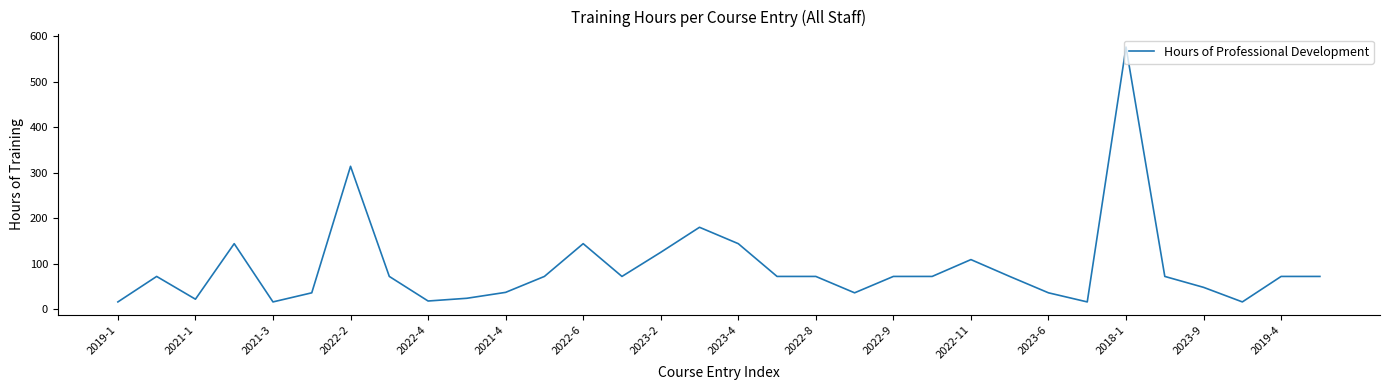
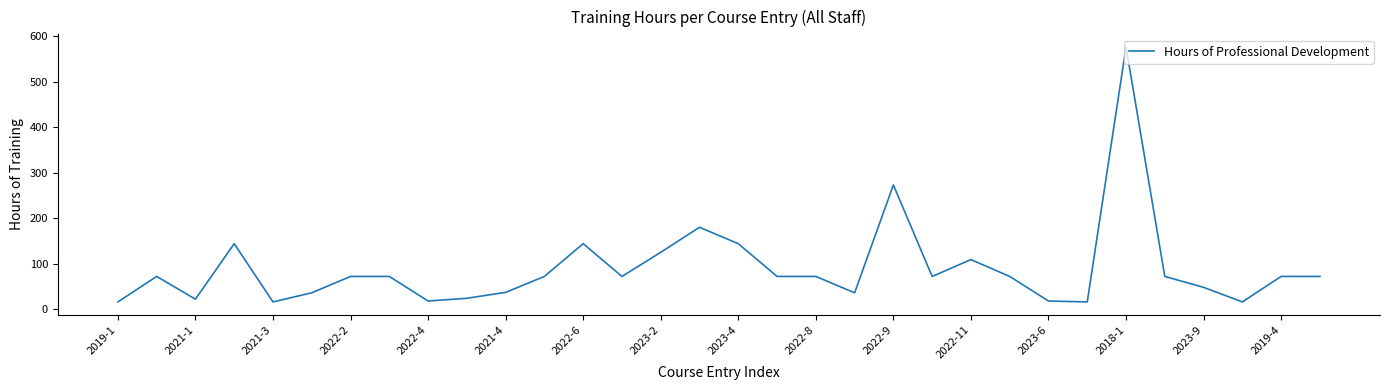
  {
    "2019-1": 20,
    "2021-1": 20,
    "2021-3": 20,
-   "2022-2": 310,
+   "2022-2": 70,
    "2022-4": 20,
    "2021-4": 40,
    "2022-6": 140,
    "2023-2": 130,
    "2023-4": 140,
    "2022-8": 70,
-   "2022-9": 70,
+   "2022-9": 270,
    "2022-11": 110,
-   "2023-6": 40,
+   "2023-6": 20,
    "2023-9": 50,
    "2019-4": 70
  }
